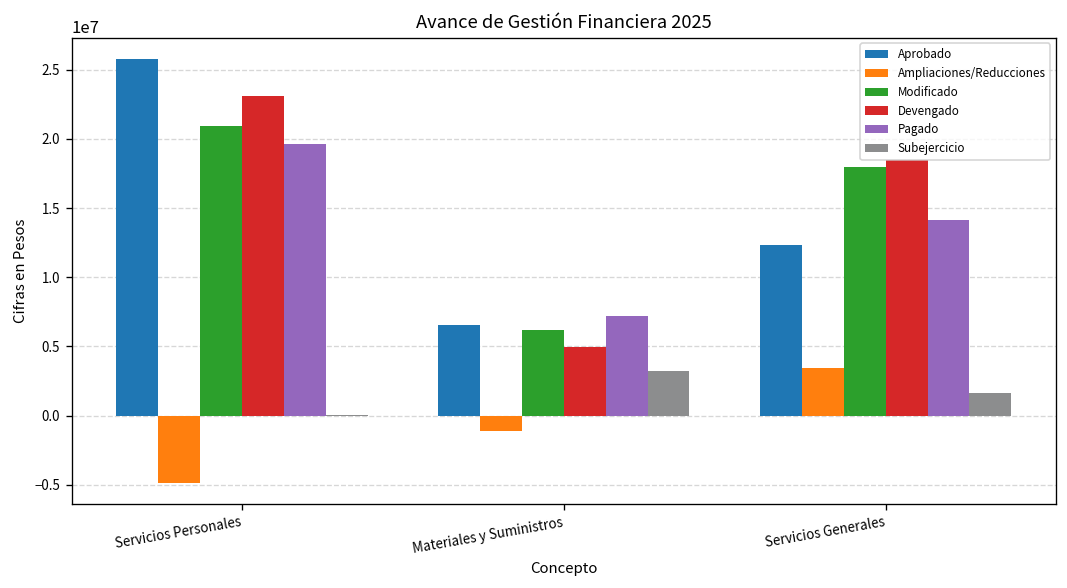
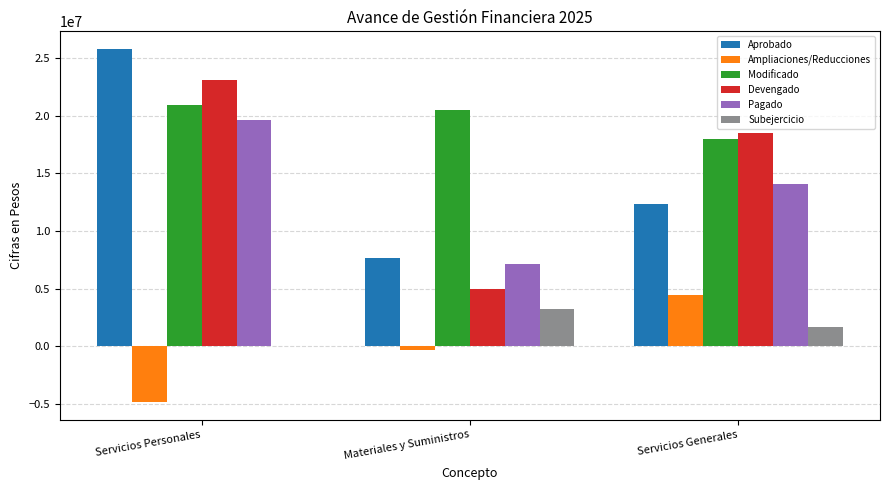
  {
    "Aprobado": {
      "Servicios Personales": 25800000,
-     "Materiales y Suministros": 6600000,
+     "Materiales y Suministros": 7700000,
      "Servicios Generales": 12300000
    },
    "Ampliaciones/Reducciones": {
      "Servicios Personales": -4900000,
-     "Materiales y Suministros": -1100000,
-     "Servicios Generales": 3500000
+     "Materiales y Suministros": -400000,
+     "Servicios Generales": 4400000
    },
    "Modificado": {
      "Servicios Personales": 20900000,
-     "Materiales y Suministros": 6200000,
+     "Materiales y Suministros": 20500000,
      "Servicios Generales": 18000000
    },
    "Devengado": {
      "Servicios Personales": 23100000,
      "Materiales y Suministros": 5000000,
      "Servicios Generales": 18500000
    },
    "Pagado": {
      "Servicios Personales": 19600000,
      "Materiales y Suministros": 7200000,
      "Servicios Generales": 14100000
    },
    "Subejercicio": {
      "Materiales y Suministros": 3200000,
      "Servicios Generales": 1700000
    }
  }
